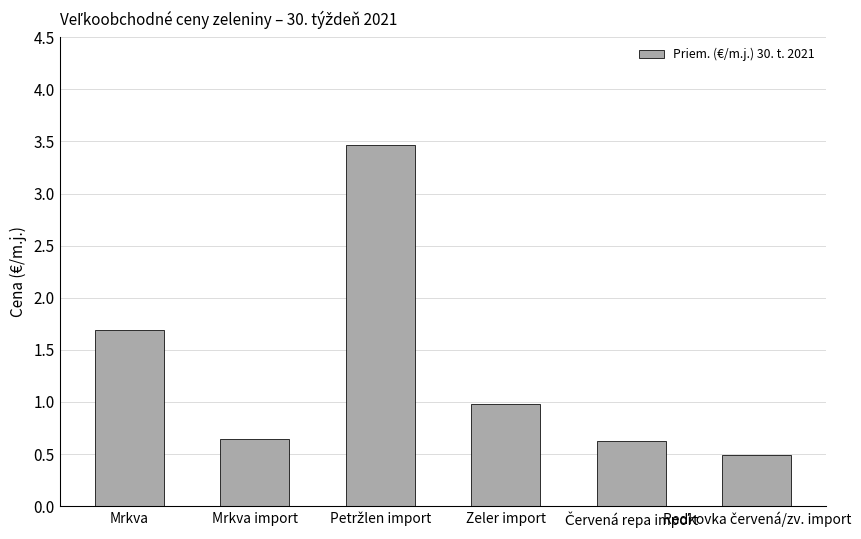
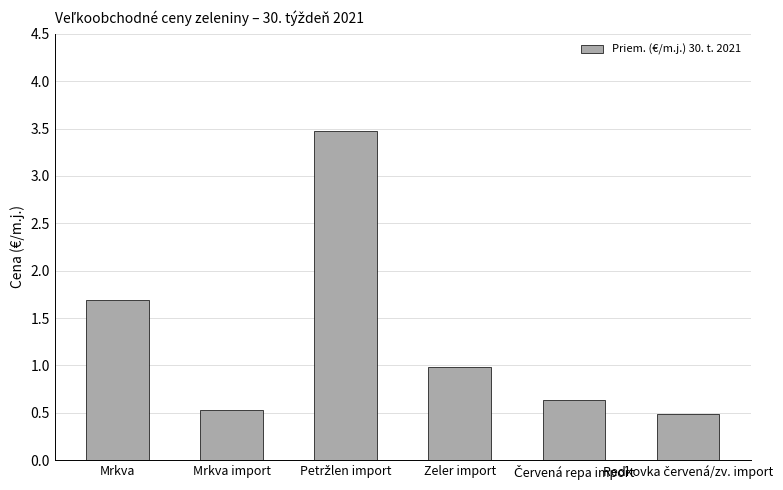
  {
    "Mrkva": 1.7,
-   "Mrkva import": 0.6,
+   "Mrkva import": 0.5,
    "Petržlen import": 3.5,
    "Zeler import": 1.0
  }
